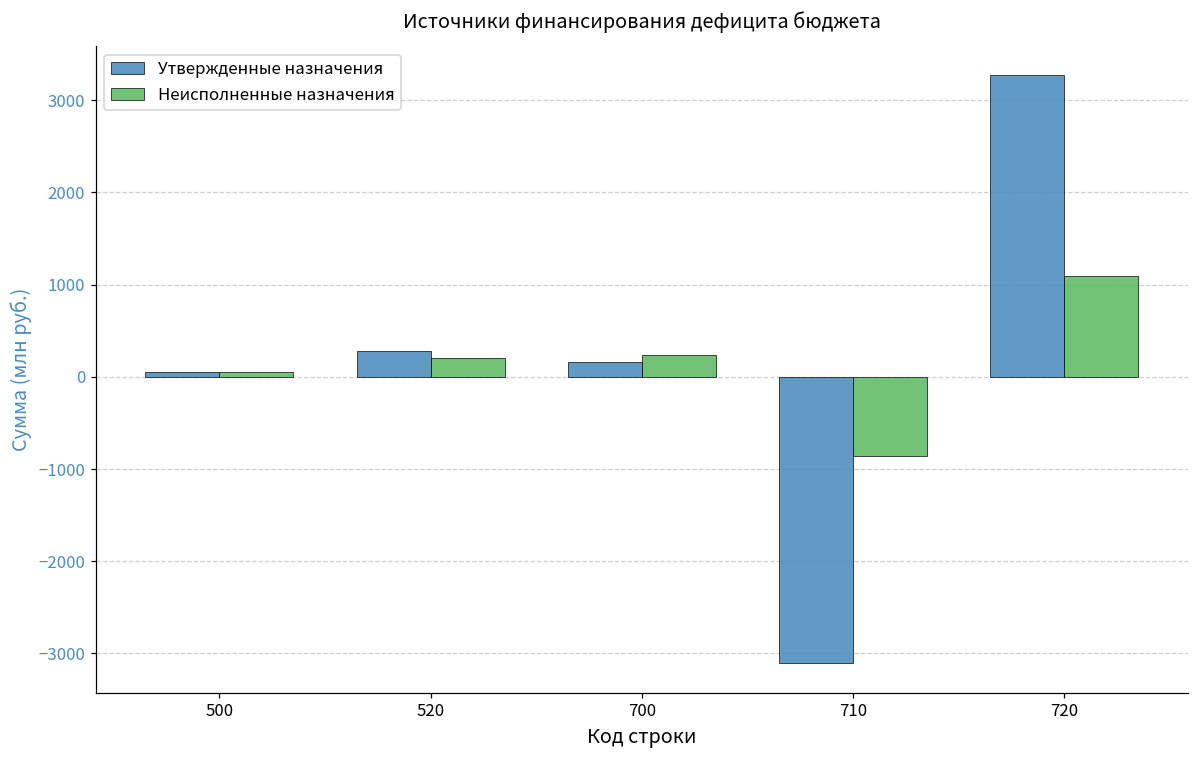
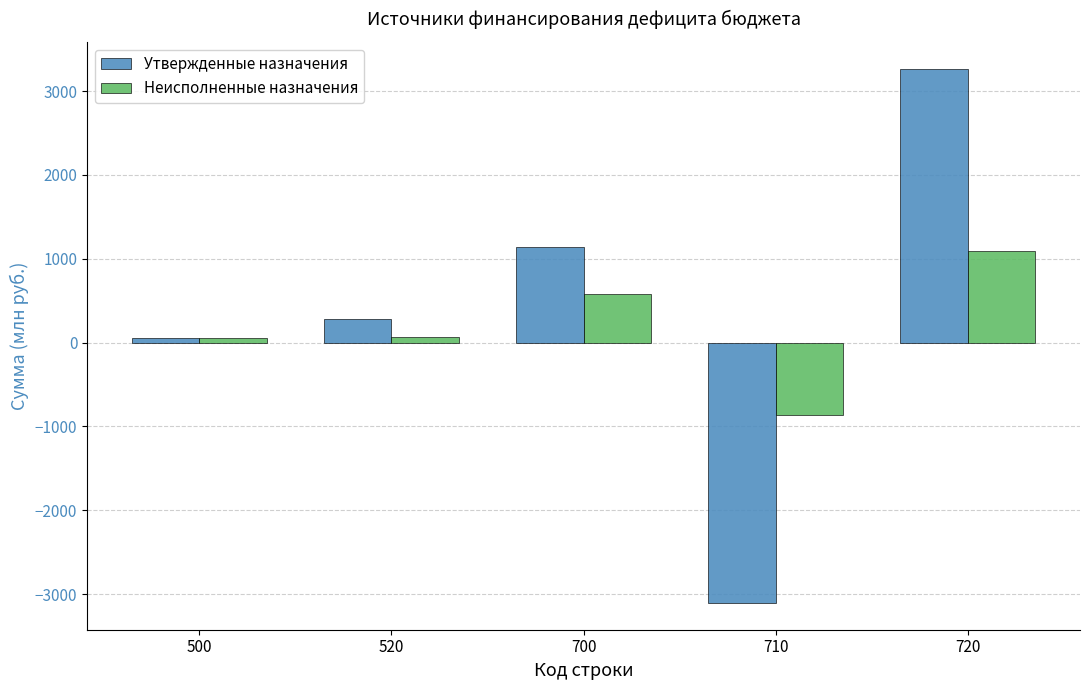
  {
    "Утвержденные назначения": {
      "500": 0,
      "520": 300,
-     "700": 200,
+     "700": 1100,
      "710": -3100,
      "720": 3300
    },
    "Неисполненные назначения": {
      "500": 100,
-     "520": 200,
-     "700": 200,
+     "520": 100,
+     "700": 600,
      "710": -900,
      "720": 1100
    }
  }
